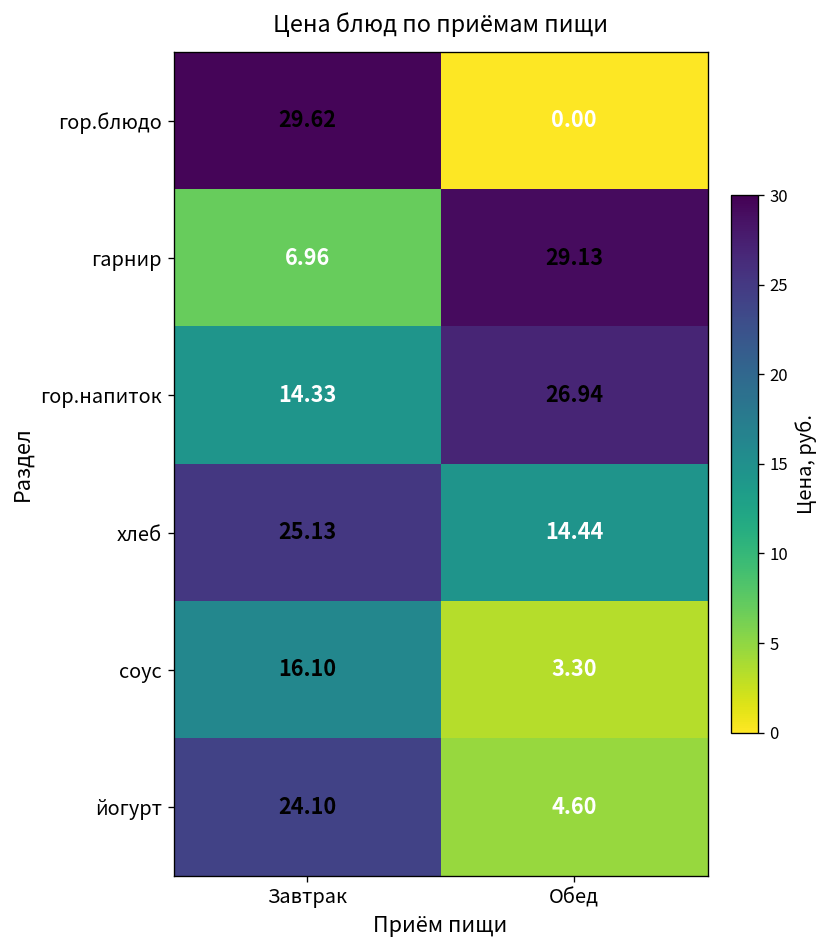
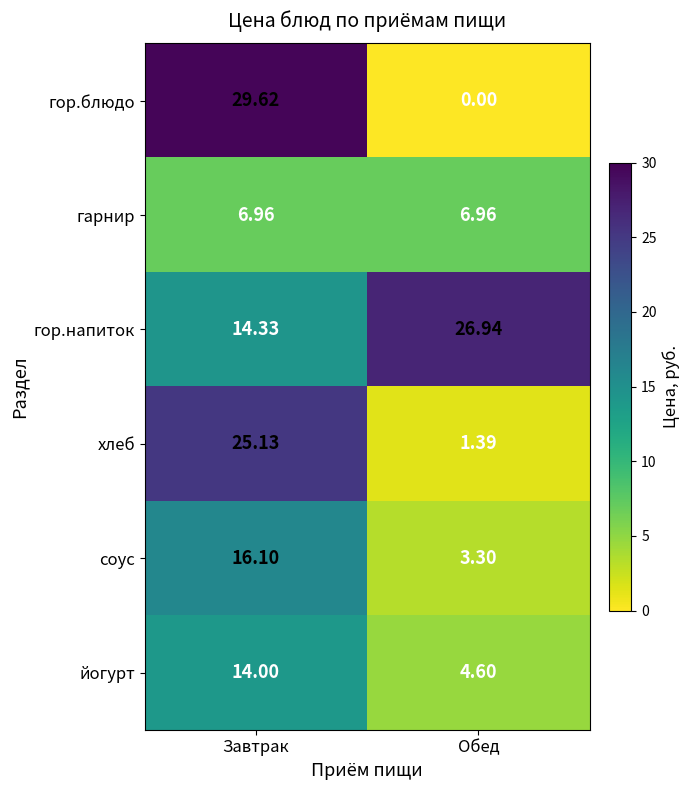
  {
    "гор.блюдо": {
      "Завтрак": 29.62,
      "Обед": 0.00
    },
    "гарнир": {
      "Завтрак": 6.96,
-     "Обед": 29.13
+     "Обед": 6.96
    },
    "гор.напиток": {
      "Завтрак": 14.33,
      "Обед": 26.94
    },
    "хлеб": {
      "Завтрак": 25.13,
-     "Обед": 14.44
+     "Обед": 1.39
    },
    "соус": {
      "Завтрак": 16.10,
      "Обед": 3.30
    },
    "йогурт": {
-     "Завтрак": 24.10,
+     "Завтрак": 14.00,
      "Обед": 4.60
    }
  }
